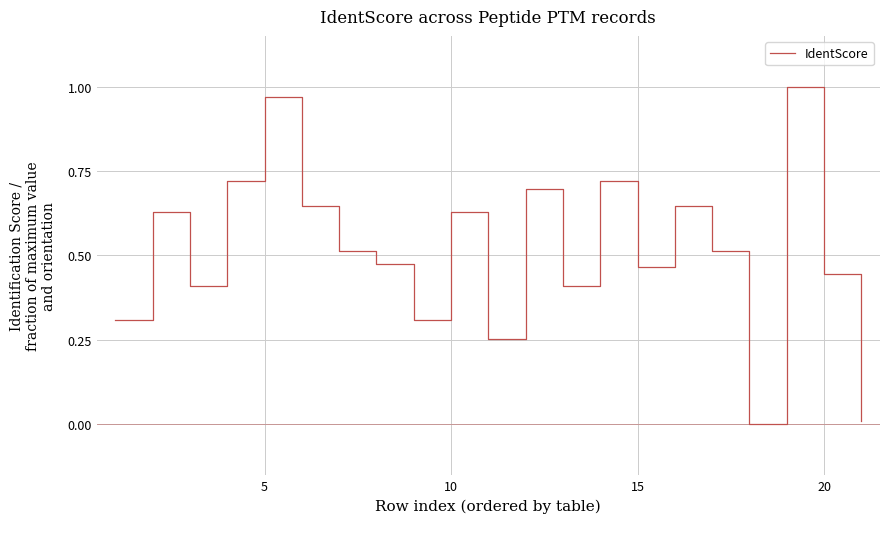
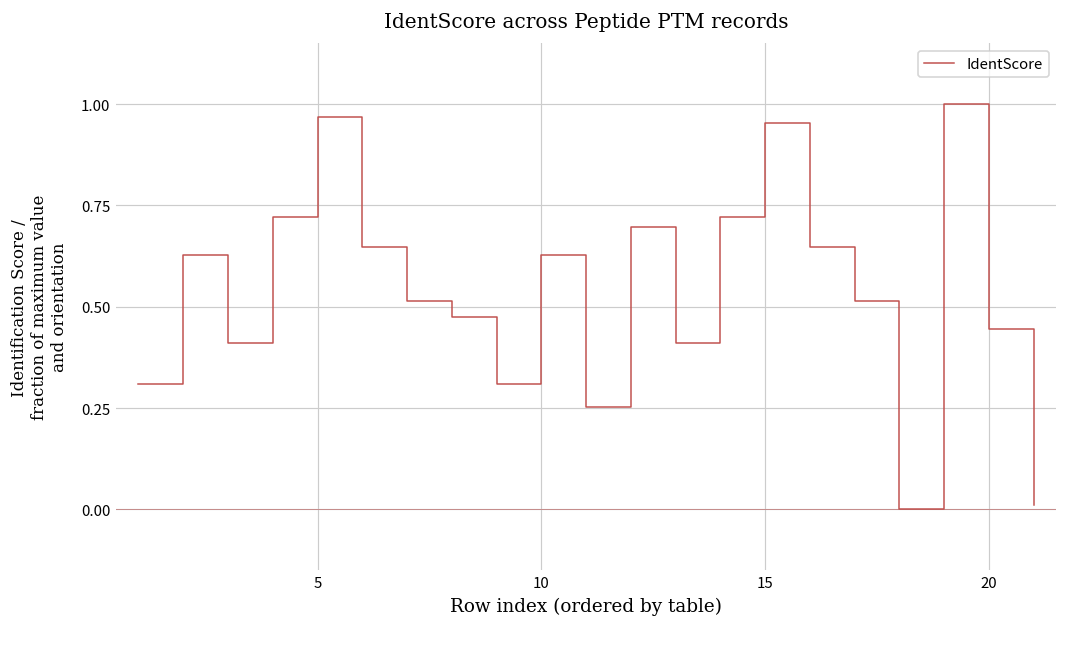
  {
    "5": 0.97,
    "10": 0.63,
-   "15": 0.47,
+   "15": 0.95,
    "20": 0.45
  }
